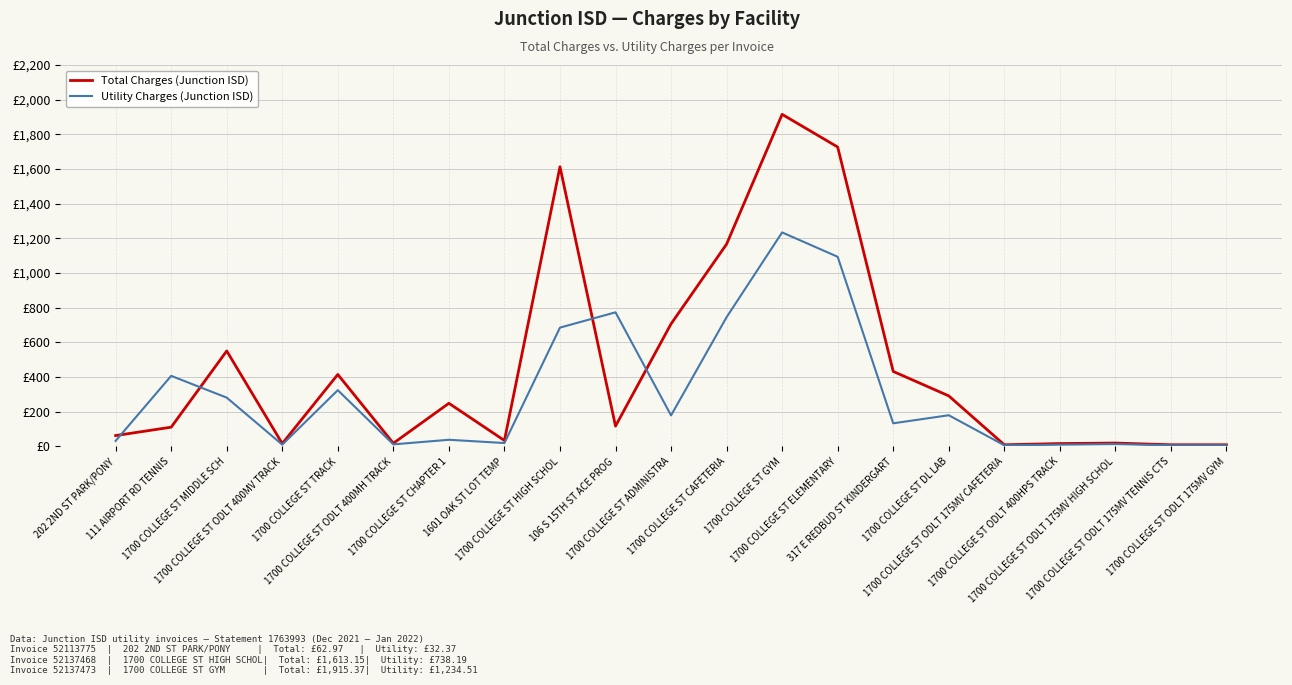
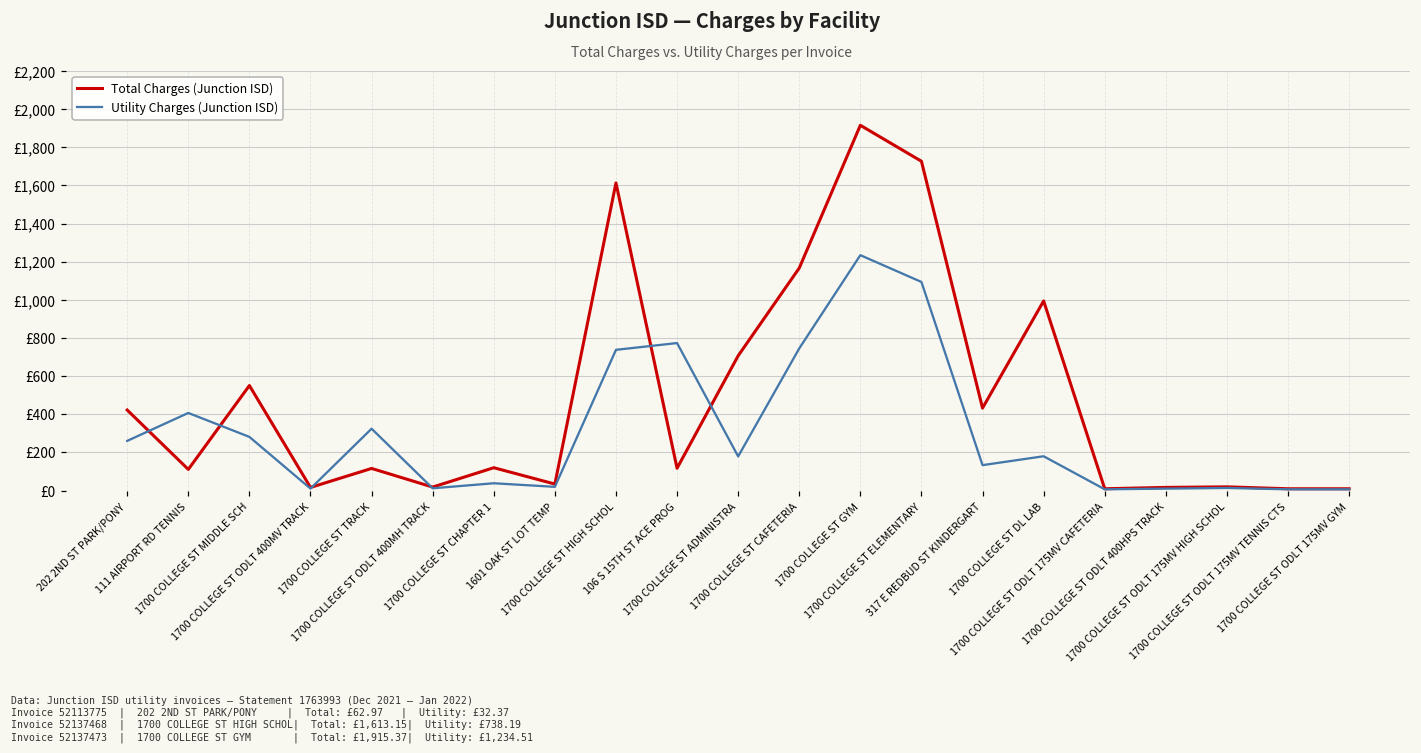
  {
    "Total Charges (Junction ISD)": {
-     "202 2ND ST PARK/PONY": "£60",
+     "202 2ND ST PARK/PONY": "£420",
      "111 AIRPORT RD TENNIS": "£110",
      "1700 COLLEGE ST MIDDLE SCH": "£550",
-     "1700 COLLEGE ST TRACK": "£420",
-     "1700 COLLEGE ST CHAPTER 1": "£250",
+     "1700 COLLEGE ST TRACK": "£120",
+     "1700 COLLEGE ST CHAPTER 1": "£120",
      "1700 COLLEGE ST HIGH SCHOL": "£1,610",
      "106 S 15TH ST ACE PROG": "£120",
      "1700 COLLEGE ST ADMINISTRA": "£710",
      "1700 COLLEGE ST CAFETERIA": "£1,170",
      "1700 COLLEGE ST GYM": "£1,920",
      "1700 COLLEGE ST ELEMENTARY": "£1,730",
      "317 E REDBUD ST KINDERGART": "£430",
-     "1700 COLLEGE ST DL LAB": "£290"
+     "1700 COLLEGE ST DL LAB": "£990"
    },
    "Utility Charges (Junction ISD)": {
-     "202 2ND ST PARK/PONY": "£30",
+     "202 2ND ST PARK/PONY": "£260",
      "111 AIRPORT RD TENNIS": "£410",
      "1700 COLLEGE ST MIDDLE SCH": "£280",
      "1700 COLLEGE ST TRACK": "£320",
      "1700 COLLEGE ST CHAPTER 1": "£40",
-     "1700 COLLEGE ST HIGH SCHOL": "£690",
+     "1700 COLLEGE ST HIGH SCHOL": "£740",
      "106 S 15TH ST ACE PROG": "£770",
      "1700 COLLEGE ST ADMINISTRA": "£180",
      "1700 COLLEGE ST CAFETERIA": "£750",
      "1700 COLLEGE ST GYM": "£1,230",
      "1700 COLLEGE ST ELEMENTARY": "£1,090",
      "317 E REDBUD ST KINDERGART": "£130",
      "1700 COLLEGE ST DL LAB": "£180"
    }
  }
